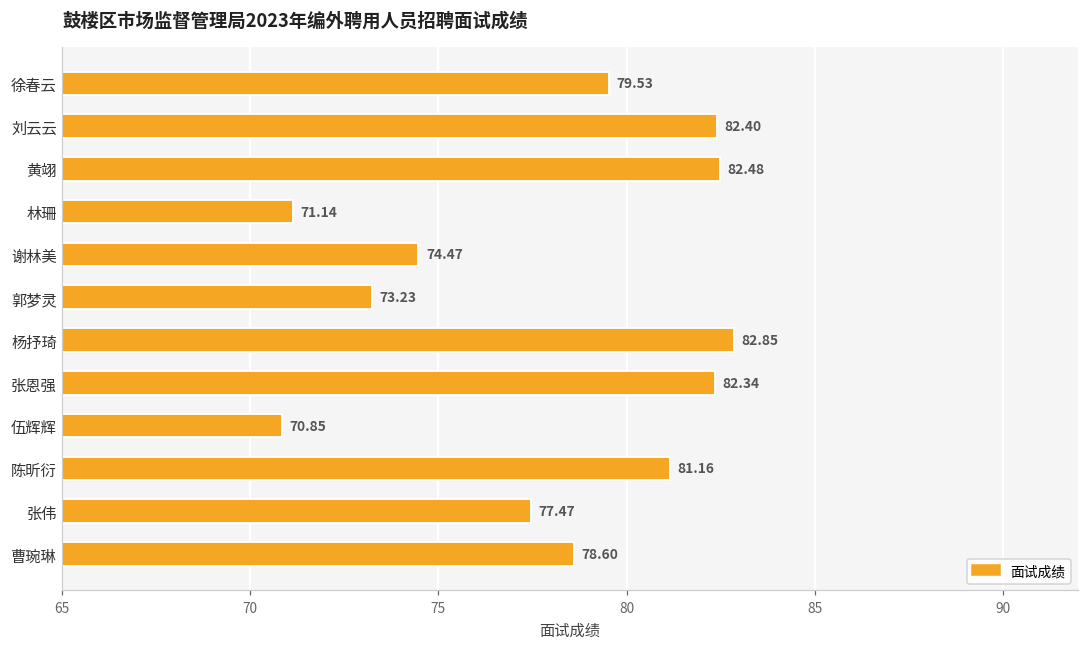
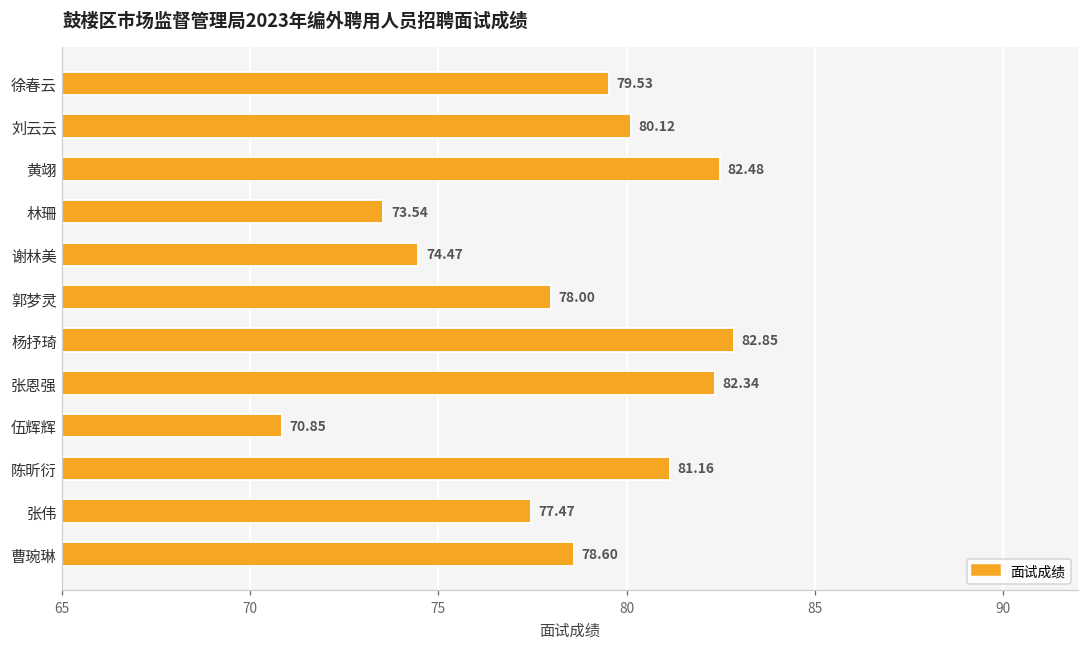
  {
    "徐春云": 79.53,
-   "刘云云": 82.40,
+   "刘云云": 80.12,
    "黄翊": 82.48,
-   "林珊": 71.14,
+   "林珊": 73.54,
    "谢林美": 74.47,
-   "郭梦灵": 73.23,
+   "郭梦灵": 78.00,
    "杨抒琦": 82.85,
    "张恩强": 82.34,
    "伍辉辉": 70.85,
    "陈昕衍": 81.16,
    "张伟": 77.47,
    "曹琬琳": 78.60
  }
